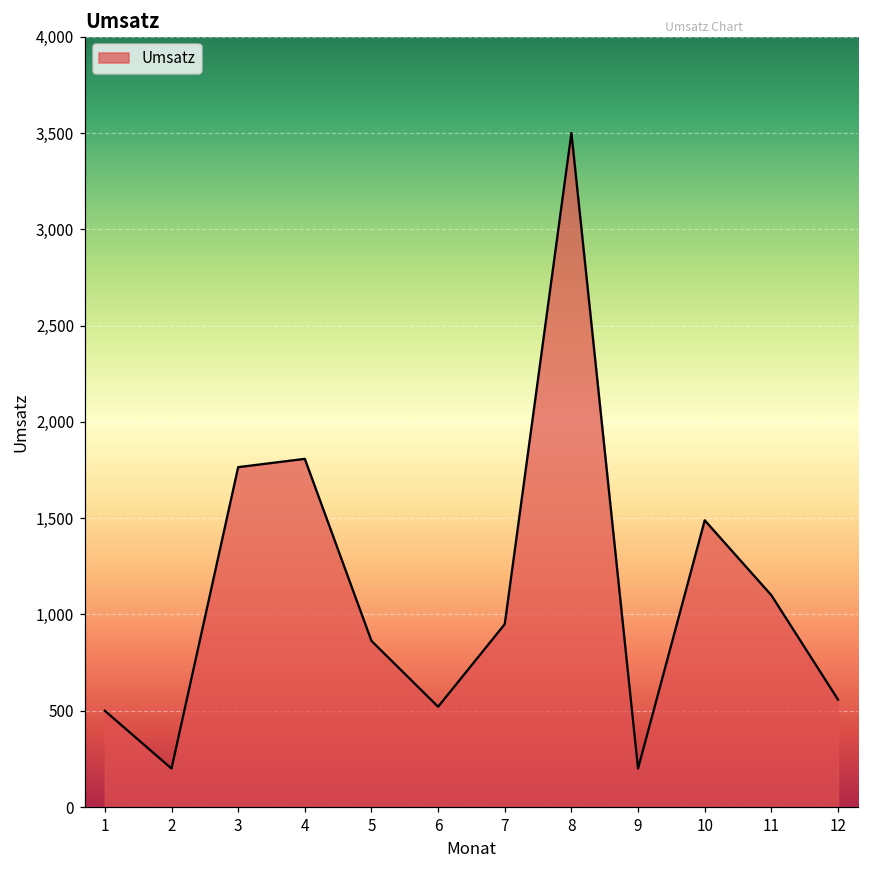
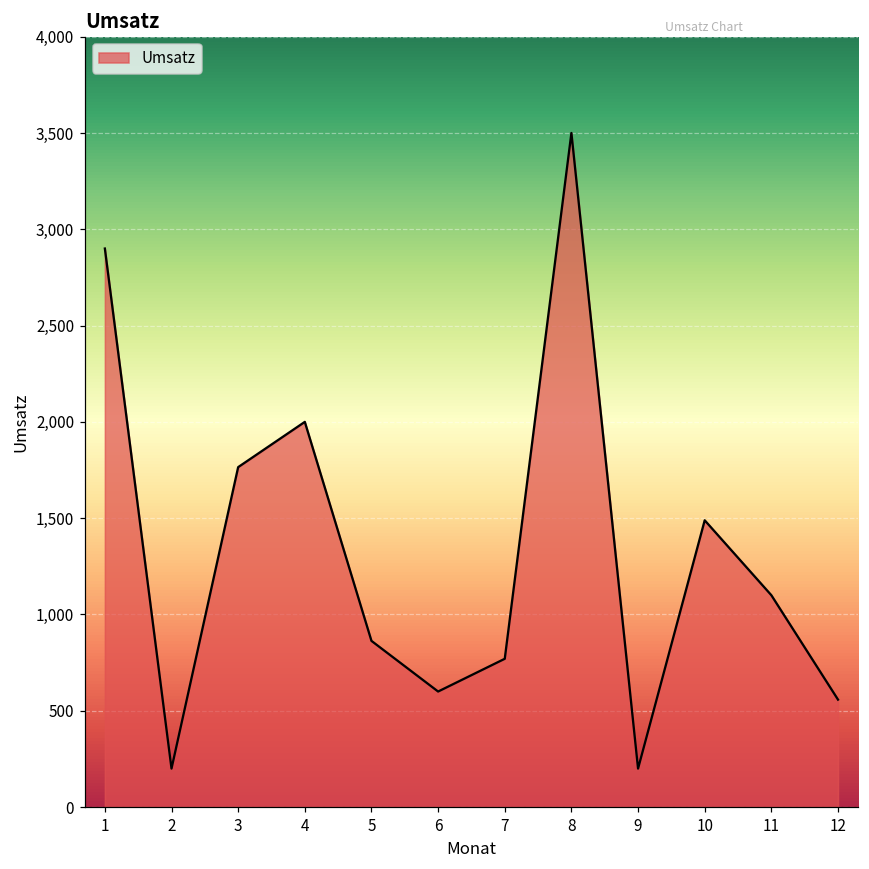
  {
-   "1": "500",
+   "1": "2,900",
    "2": "200",
    "3": "1,770",
-   "4": "1,810",
+   "4": "2,000",
    "5": "860",
-   "6": "520",
-   "7": "950",
+   "6": "600",
+   "7": "770",
    "8": "3,500",
    "9": "200",
    "10": "1,490",
    "11": "1,100",
    "12": "560"
  }
